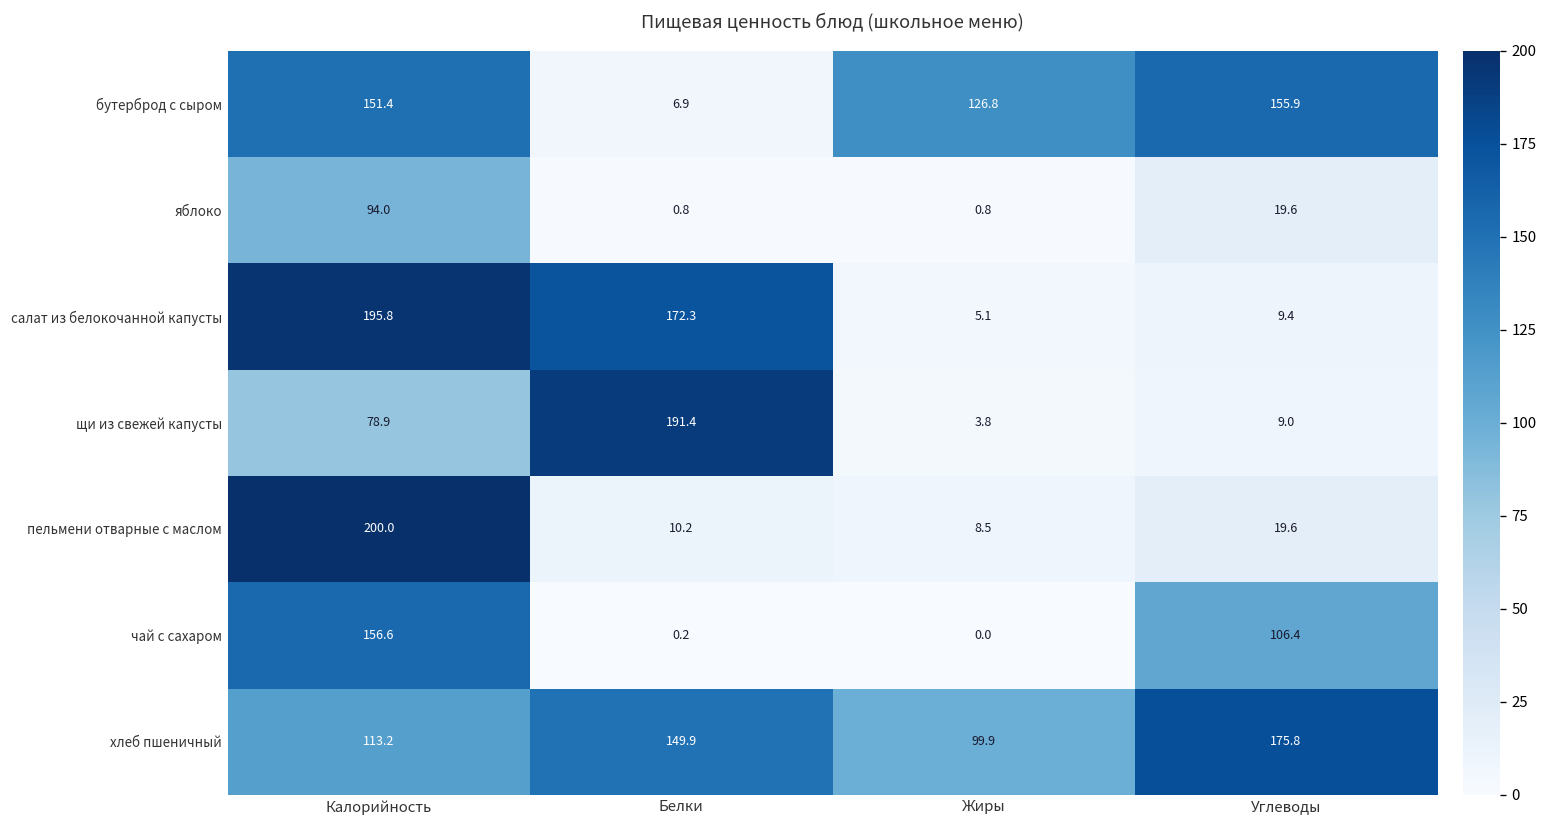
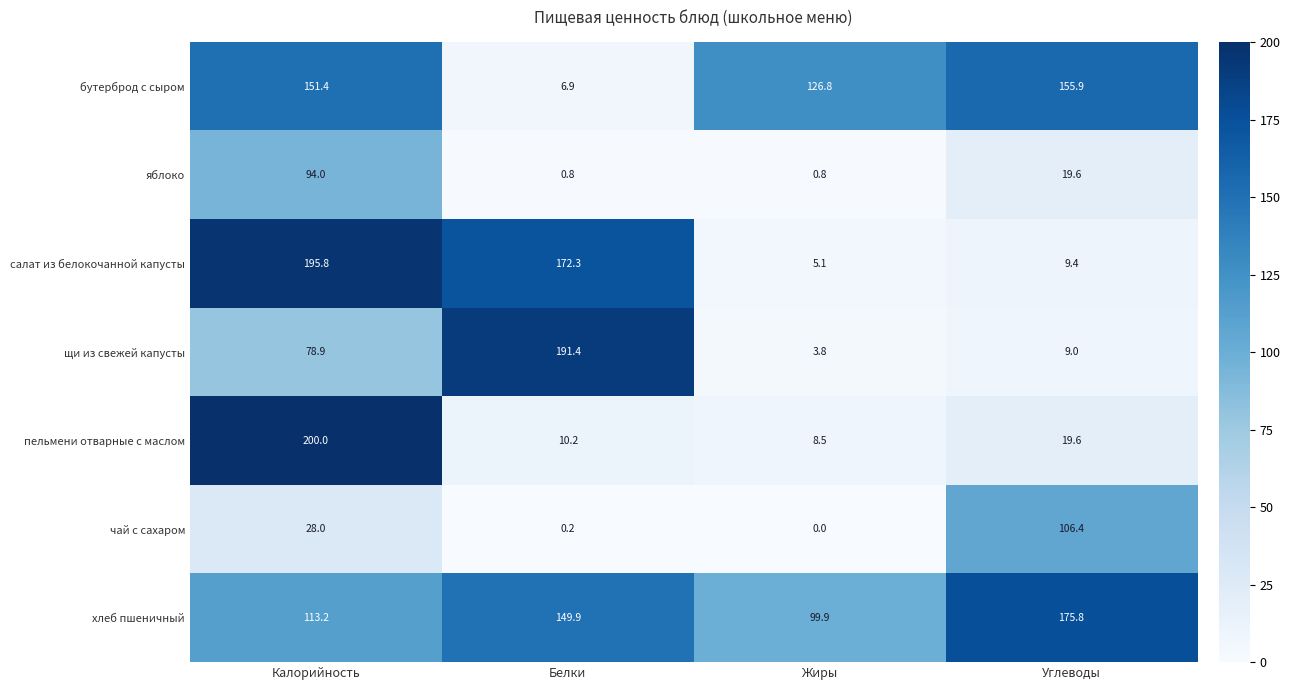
  {
    "бутерброд с сыром": {
      "Калорийность": 151.4,
      "Белки": 6.9,
      "Жиры": 126.8,
      "Углеводы": 155.9
    },
    "яблоко": {
      "Калорийность": 94.0,
      "Белки": 0.8,
      "Жиры": 0.8,
      "Углеводы": 19.6
    },
    "салат из белокочанной капусты": {
      "Калорийность": 195.8,
      "Белки": 172.3,
      "Жиры": 5.1,
      "Углеводы": 9.4
    },
    "щи из свежей капусты": {
      "Калорийность": 78.9,
      "Белки": 191.4,
      "Жиры": 3.8,
      "Углеводы": 9.0
    },
    "пельмени отварные с маслом": {
      "Калорийность": 200.0,
      "Белки": 10.2,
      "Жиры": 8.5,
      "Углеводы": 19.6
    },
    "чай с сахаром": {
-     "Калорийность": 156.6,
+     "Калорийность": 28.0,
      "Белки": 0.2,
      "Жиры": 0.0,
      "Углеводы": 106.4
    },
    "хлеб пшеничный": {
      "Калорийность": 113.2,
      "Белки": 149.9,
      "Жиры": 99.9,
      "Углеводы": 175.8
    }
  }
